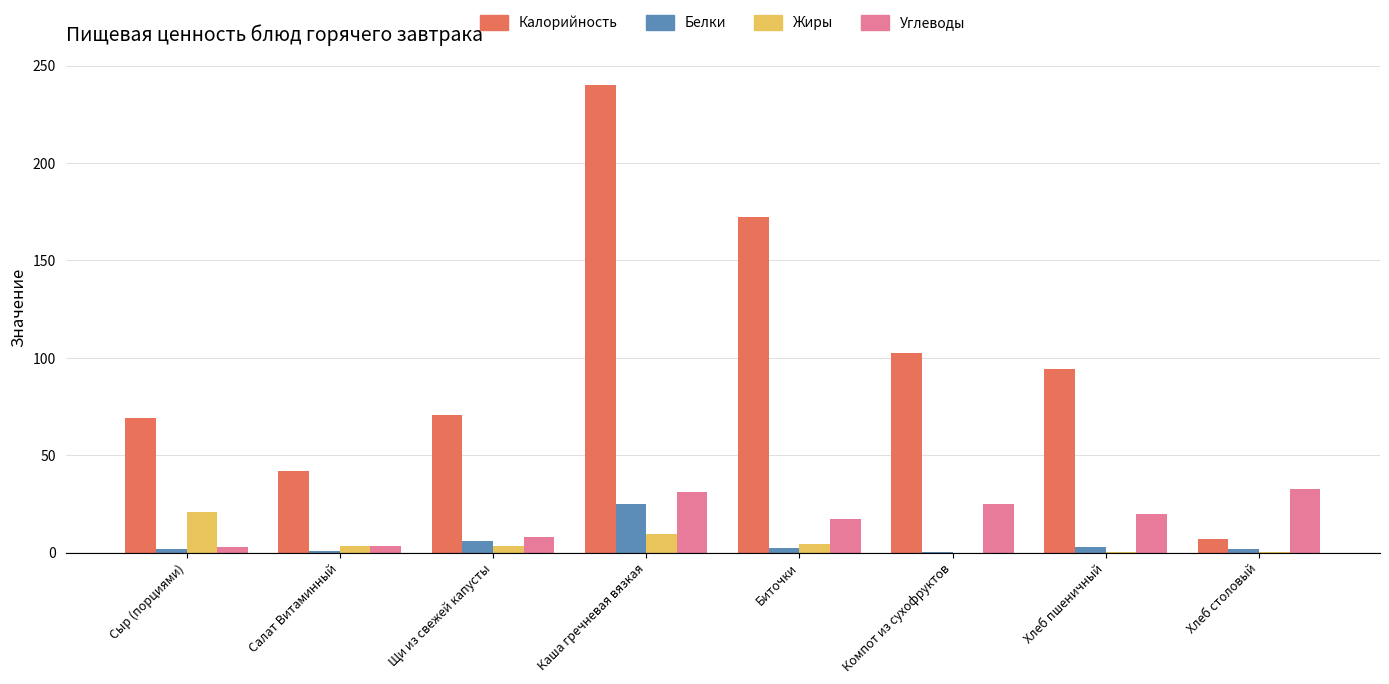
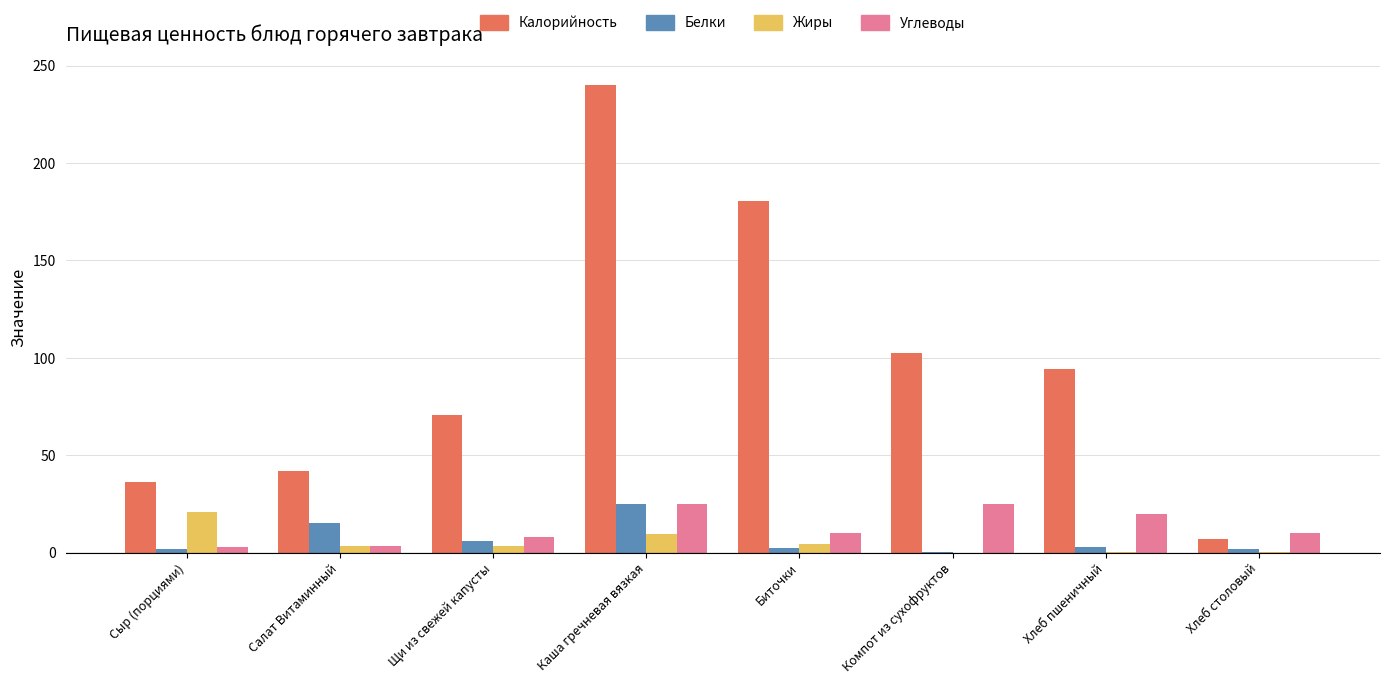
  {
    "Калорийность": {
-     "Сыр (порциями)": 69,
+     "Сыр (порциями)": 36,
      "Салат Витаминный": 42,
      "Щи из свежей капусты": 70,
      "Каша гречневая вязкая": 240,
-     "Биточки": 172,
+     "Биточки": 180,
      "Компот из сухофруктов": 102,
      "Хлеб пшеничный": 94,
      "Хлеб столовый": 7
    },
    "Белки": {
      "Сыр (порциями)": 2,
-     "Салат Витаминный": 1,
+     "Салат Витаминный": 15,
      "Щи из свежей капусты": 6,
      "Каша гречневая вязкая": 25,
      "Биточки": 2,
      "Хлеб пшеничный": 3,
      "Хлеб столовый": 2
    },
    "Жиры": {
      "Сыр (порциями)": 21,
      "Салат Витаминный": 3,
      "Щи из свежей капусты": 3,
      "Каша гречневая вязкая": 9,
      "Биточки": 4,
      "Компот из сухофруктов": 0
    },
    "Углеводы": {
      "Сыр (порциями)": 3,
      "Салат Витаминный": 3,
      "Щи из свежей капусты": 8,
-     "Каша гречневая вязкая": 31,
-     "Биточки": 17,
+     "Каша гречневая вязкая": 25,
+     "Биточки": 10,
      "Компот из сухофруктов": 25,
      "Хлеб пшеничный": 20,
-     "Хлеб столовый": 32
+     "Хлеб столовый": 10
    }
  }
